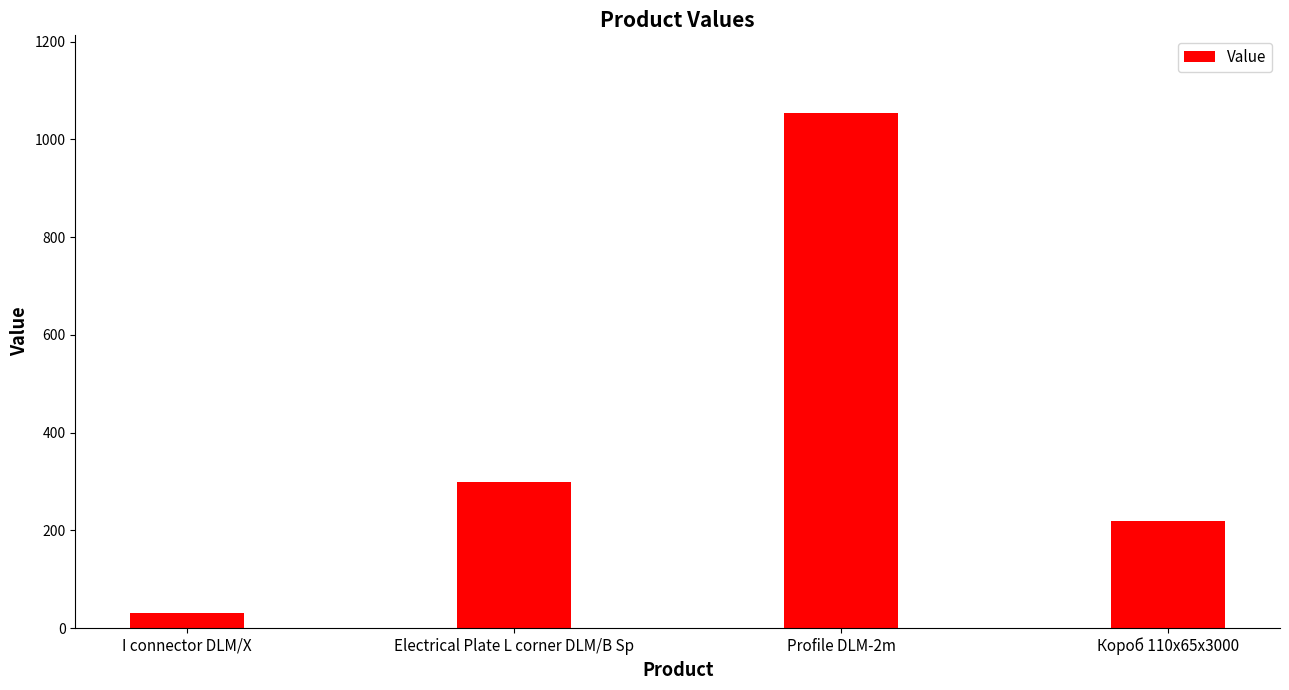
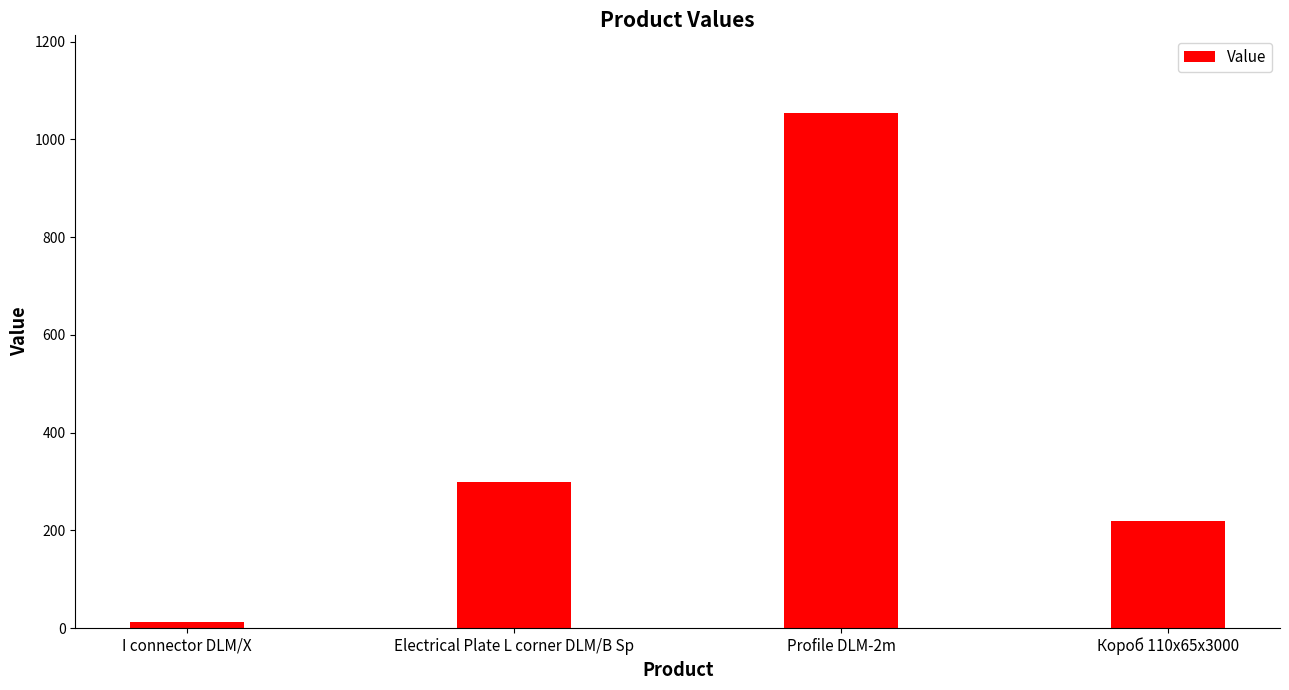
  {
-   "I connector DLM/X": 30,
+   "I connector DLM/X": 10,
    "Electrical Plate L corner DLM/B Sp": 300,
    "Profile DLM-2m": 1050,
    "Короб 110х65х3000": 220
  }
